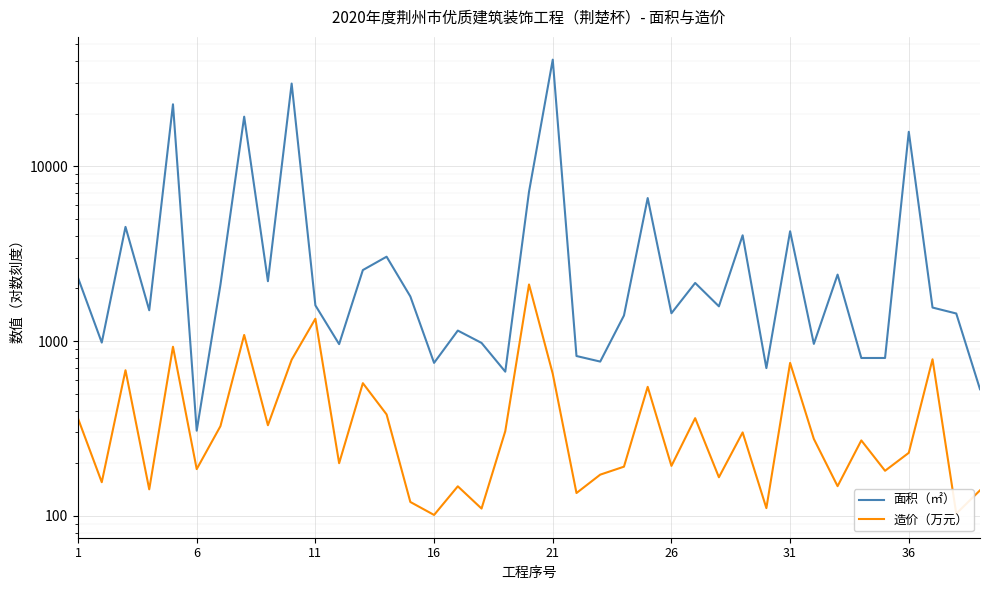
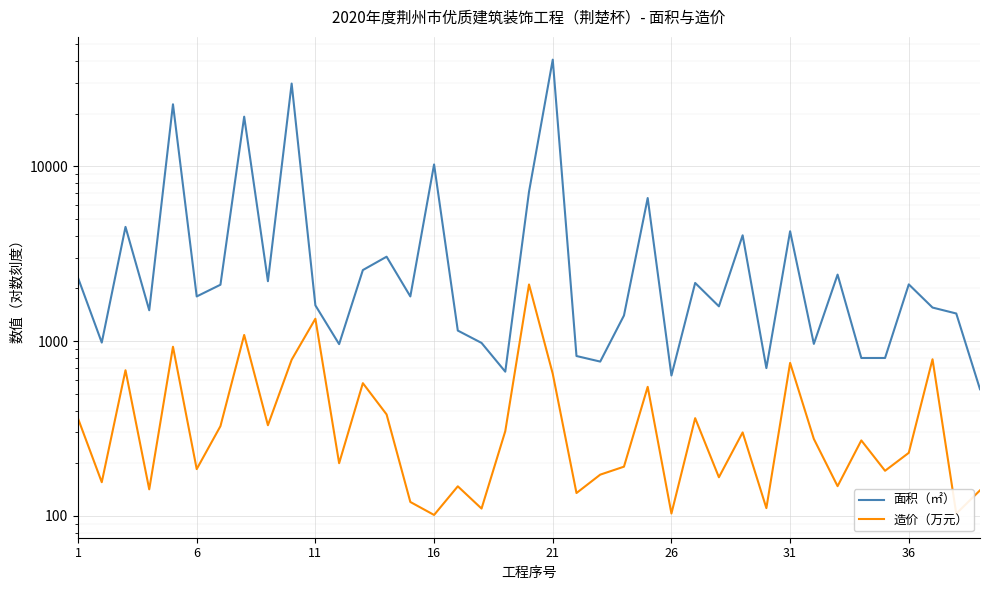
  {
    "面积（㎡）": {
      "1": 2300,
-     "6": 310,
+     "6": 1800,
      "11": 1600,
-     "16": 750,
+     "16": 10000,
      "21": 41000,
-     "26": 1400,
+     "26": 640,
      "31": 4200,
-     "36": 16000
+     "36": 2100
    },
    "造价（万元）": {
      "1": 360,
      "6": 190,
      "11": 1300,
      "16": 100,
      "21": 650,
-     "26": 190,
+     "26": 100,
      "31": 750,
      "36": 230
    }
  }
